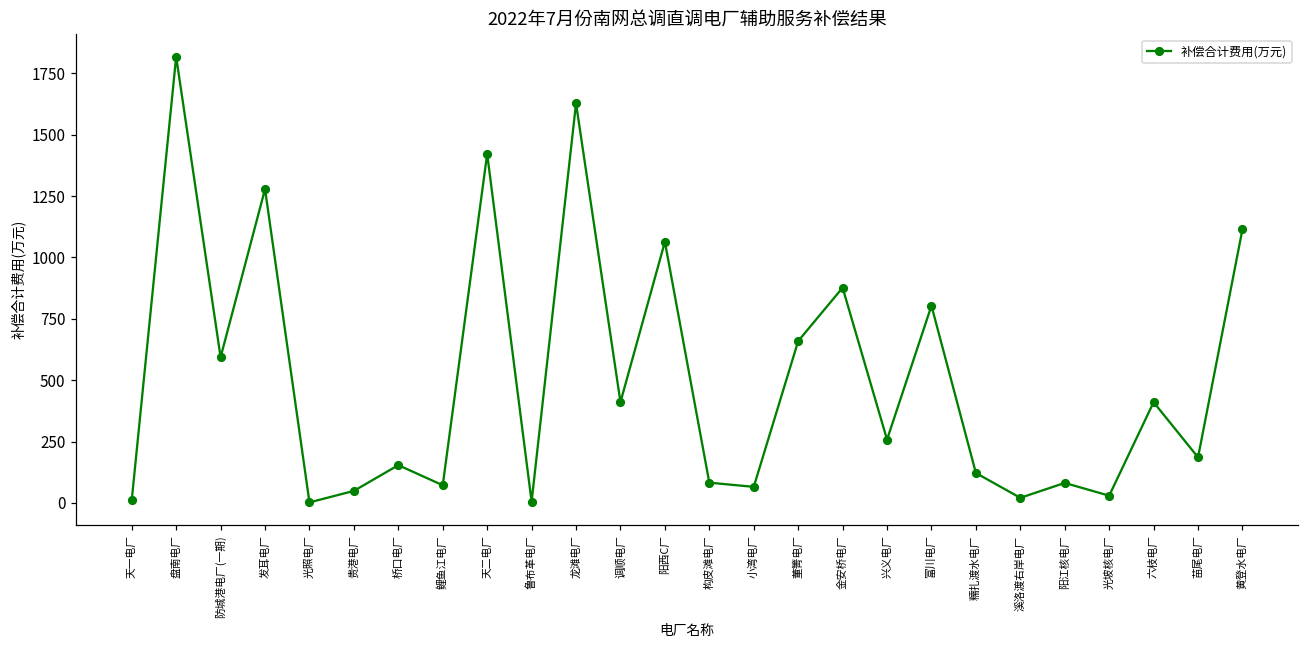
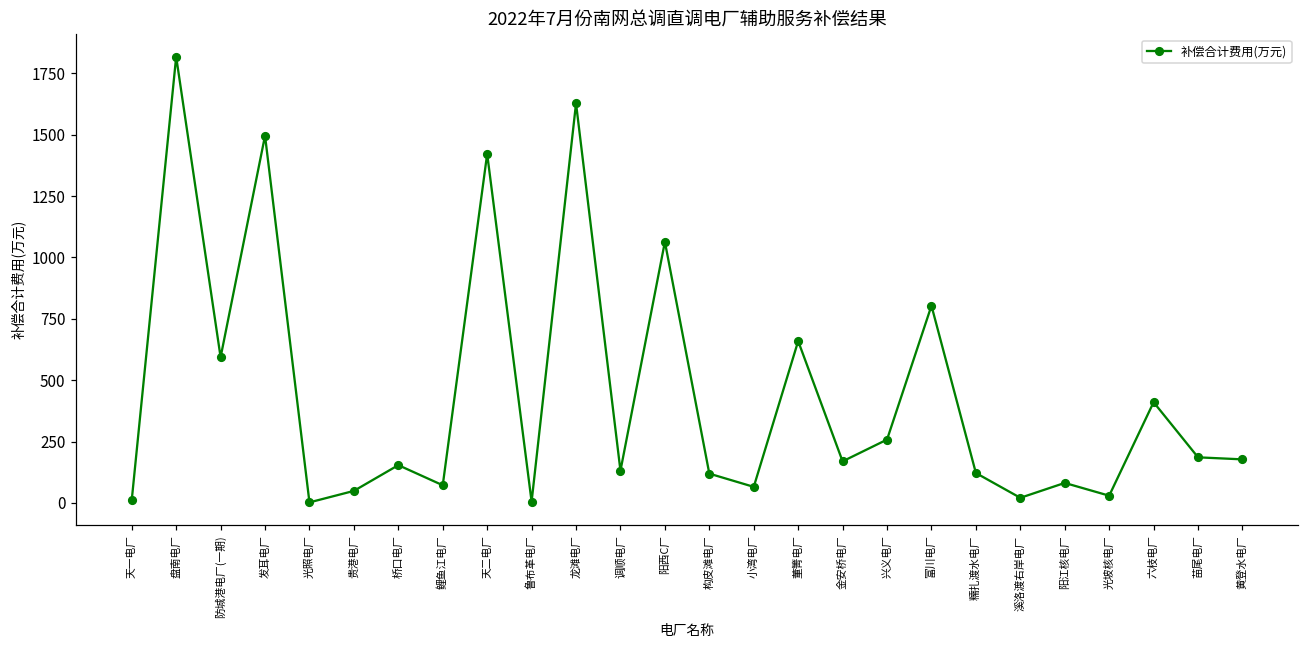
  {
    "天一电厂": 10,
    "盘南电厂": 1820,
    "防城港电厂(一期)": 590,
-   "发耳电厂": 1280,
+   "发耳电厂": 1500,
    "光照电厂": 0,
    "贵港电厂": 50,
    "桥口电厂": 150,
    "鲤鱼江电厂": 70,
    "天二电厂": 1420,
    "鲁布革电厂": 10,
    "龙滩电厂": 1630,
-   "调顺电厂": 410,
+   "调顺电厂": 130,
    "阳西C厂": 1060,
-   "构皮滩电厂": 80,
+   "构皮滩电厂": 120,
    "小湾电厂": 70,
    "董箐电厂": 660,
-   "金安桥电厂": 880,
+   "金安桥电厂": 170,
    "兴义电厂": 260,
    "富川电厂": 800,
    "糯扎渡水电厂": 120,
    "溪洛渡右岸电厂": 20,
    "阳江核电厂": 80,
    "光坡核电厂": 30,
    "六枝电厂": 410,
    "苗尾电厂": 190,
-   "黄登水电厂": 1110
+   "黄登水电厂": 180
  }
